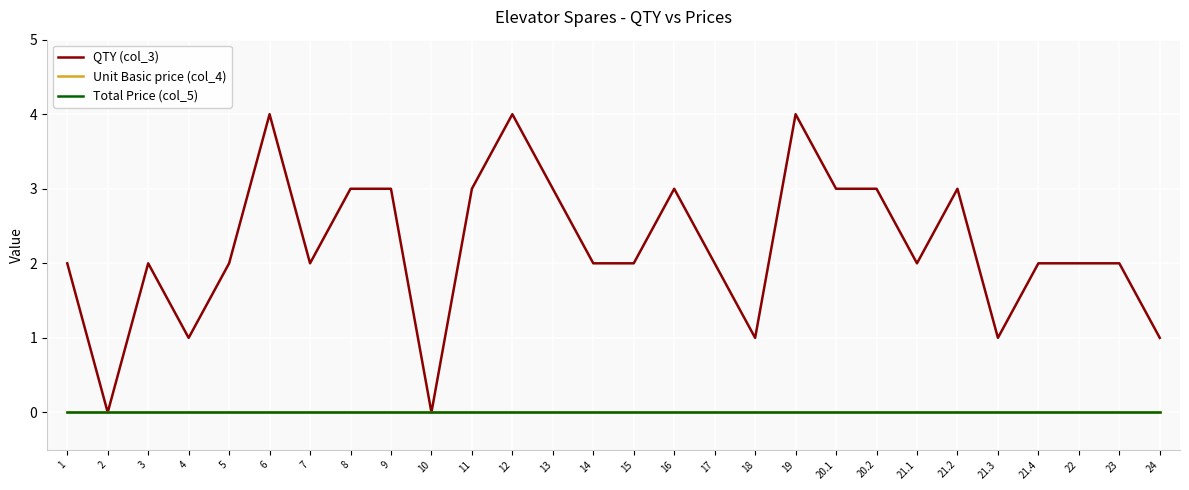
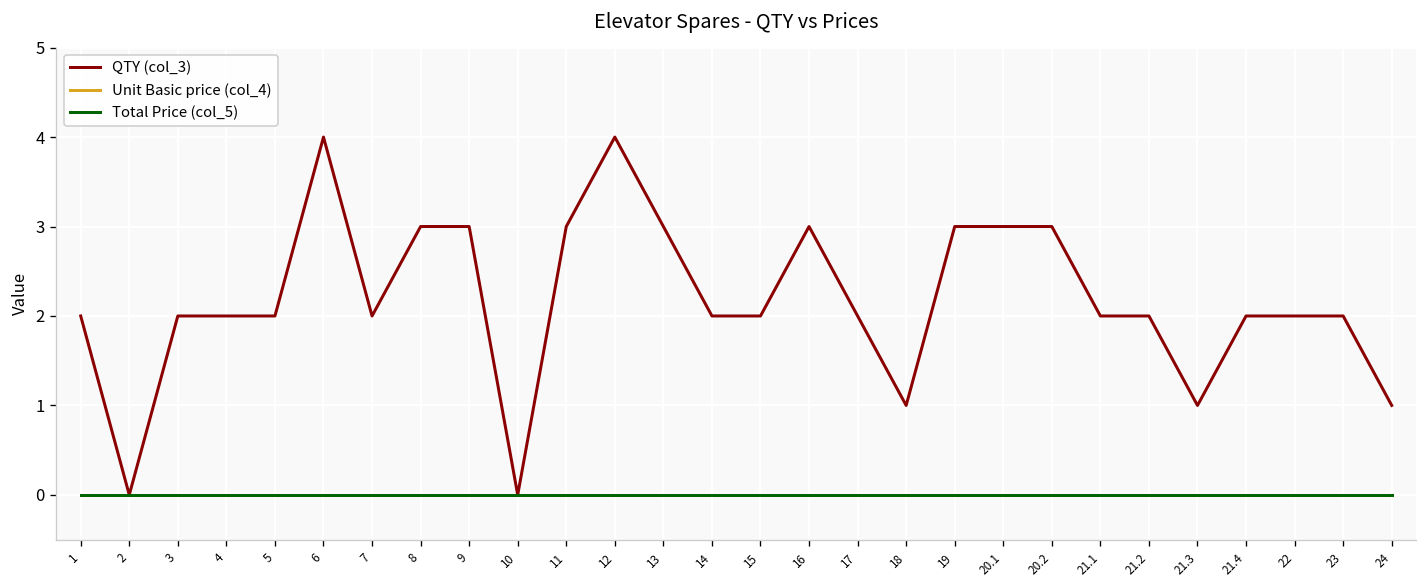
  {
    "QTY (col_3)": {
      "1": 2,
      "3": 2,
-     "4": 1,
+     "4": 2,
      "5": 2,
      "6": 4,
      "7": 2,
      "8": 3,
      "9": 3,
      "11": 3,
      "12": 4,
      "13": 3,
      "14": 2,
      "15": 2,
      "16": 3,
      "17": 2,
      "18": 1,
-     "19": 4,
+     "19": 3,
      "20.1": 3,
      "20.2": 3,
      "21.1": 2,
-     "21.2": 3,
+     "21.2": 2,
      "21.3": 1,
      "21.4": 2,
      "22": 2,
      "23": 2,
      "24": 1
    },
    "Total Price (col_5)": {
      "1": 0,
      "3": 0,
      "4": 0,
      "5": 0,
      "6": 0,
      "7": 0,
      "8": 0,
      "9": 0,
      "11": 0,
      "12": 0,
      "13": 0,
      "14": 0,
      "15": 0,
      "16": 0,
      "17": 0,
      "18": 0,
      "19": 0,
      "20.1": 0,
      "20.2": 0,
      "21.1": 0,
      "21.2": 0,
      "21.3": 0,
      "21.4": 0,
      "22": 0,
      "23": 0,
      "24": 0
    }
  }
